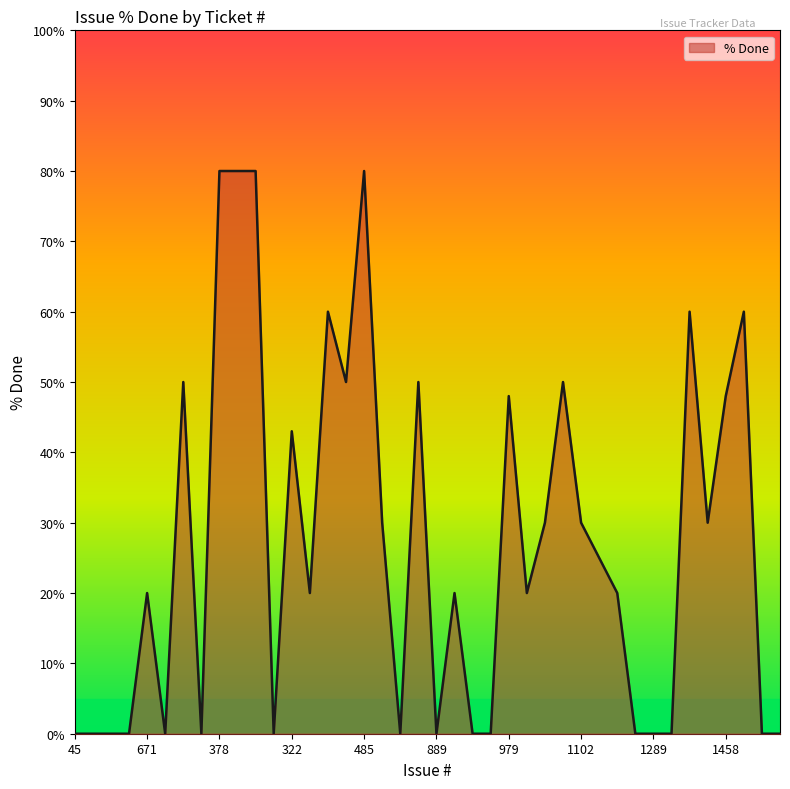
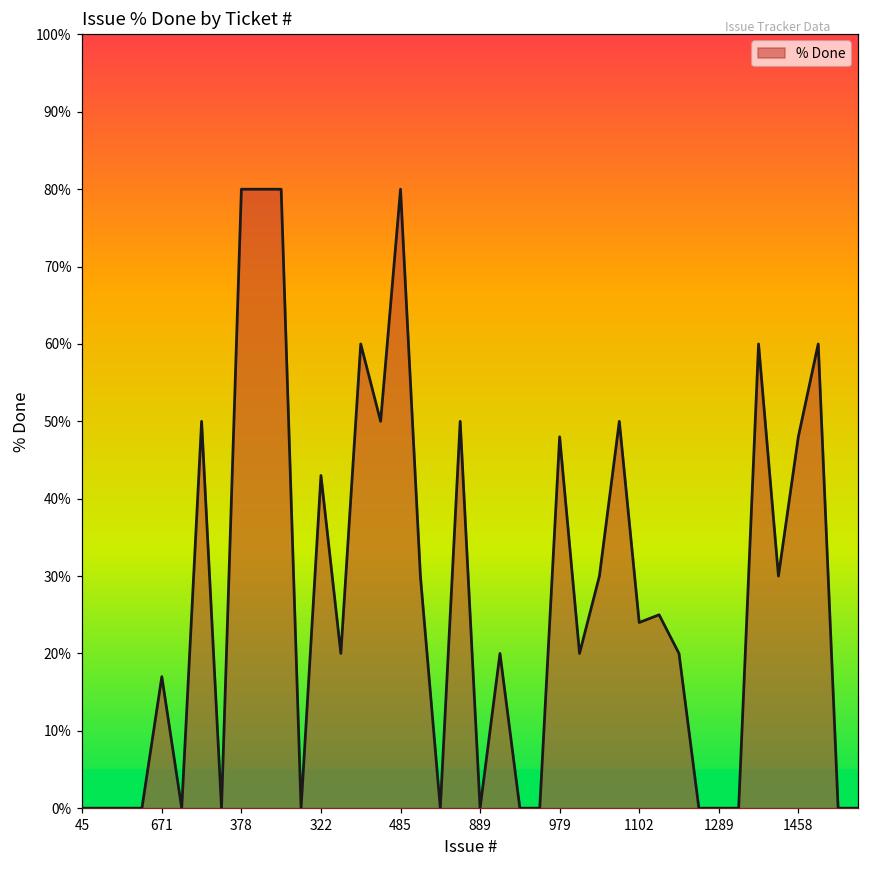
  {
-   "671": "20%",
+   "671": "17%",
    "378": "80%",
    "322": "43%",
    "485": "80%",
    "979": "48%",
-   "1102": "30%",
+   "1102": "24%",
    "1458": "48%"
  }
